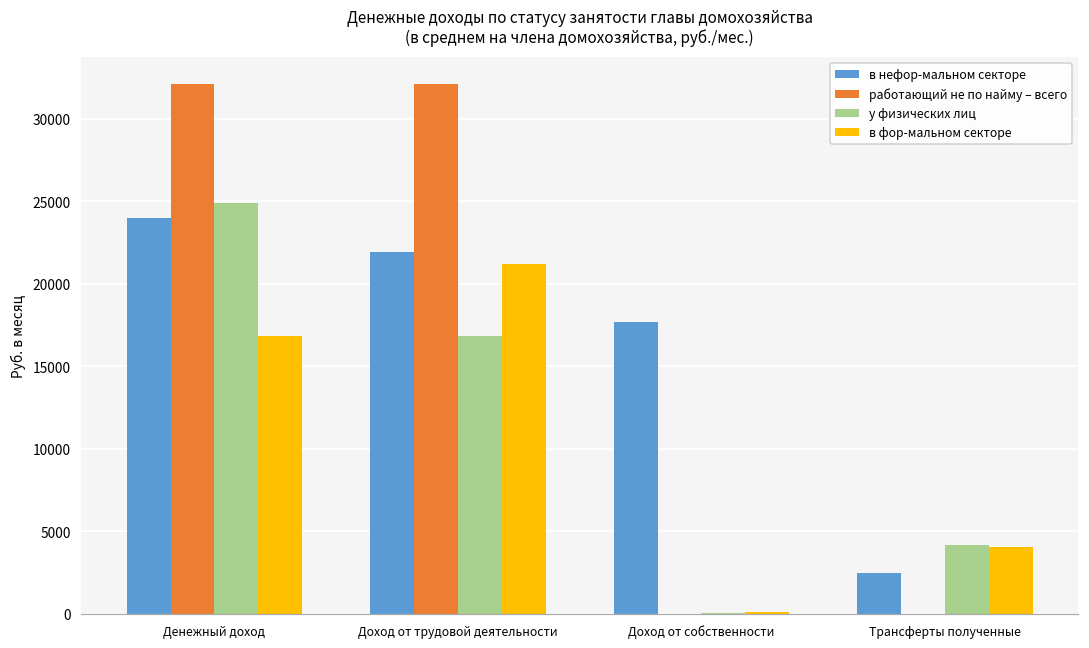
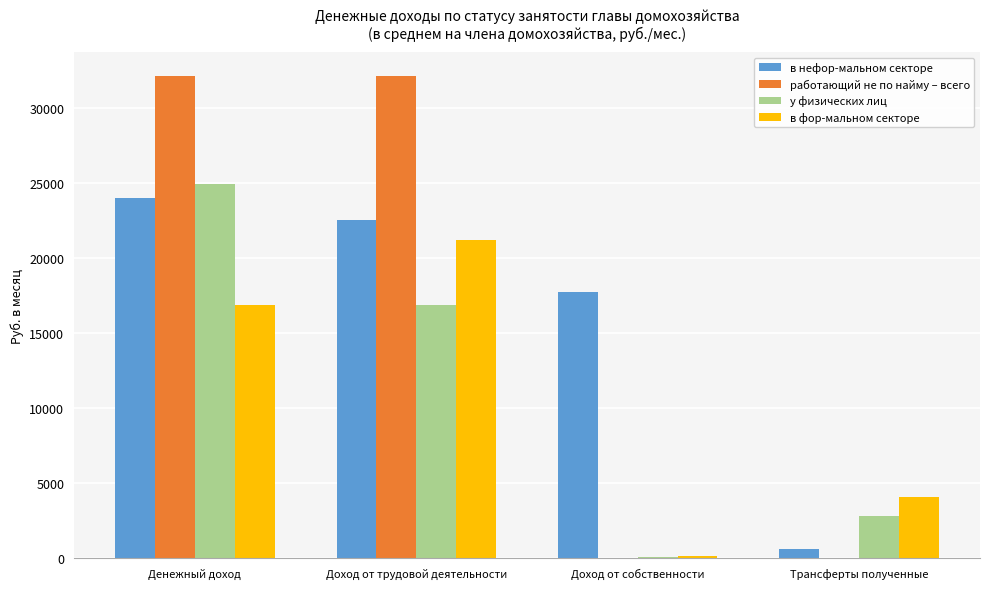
  {
    "в нефор-мальном секторе": {
      "Денежный доход": 24000,
-     "Доход от трудовой деятельности": 21900,
+     "Доход от трудовой деятельности": 22500,
      "Доход от собственности": 17700,
-     "Трансферты полученные": 2500
+     "Трансферты полученные": 600
    },
    "работающий не по найму – всего": {
      "Денежный доход": 32100,
      "Доход от трудовой деятельности": 32100,
      "Доход от собственности": 0,
      "Трансферты полученные": 0
    },
    "у физических лиц": {
      "Денежный доход": 24900,
      "Доход от трудовой деятельности": 16900,
-     "Трансферты полученные": 4200
+     "Трансферты полученные": 2800
    },
    "в фор-мальном секторе": {
      "Денежный доход": 16900,
      "Доход от трудовой деятельности": 21200,
      "Трансферты полученные": 4100
    }
  }
